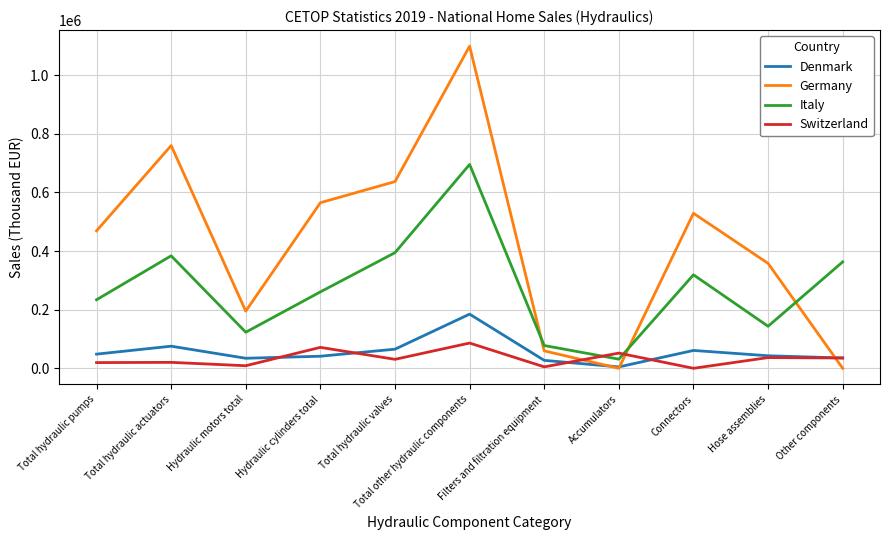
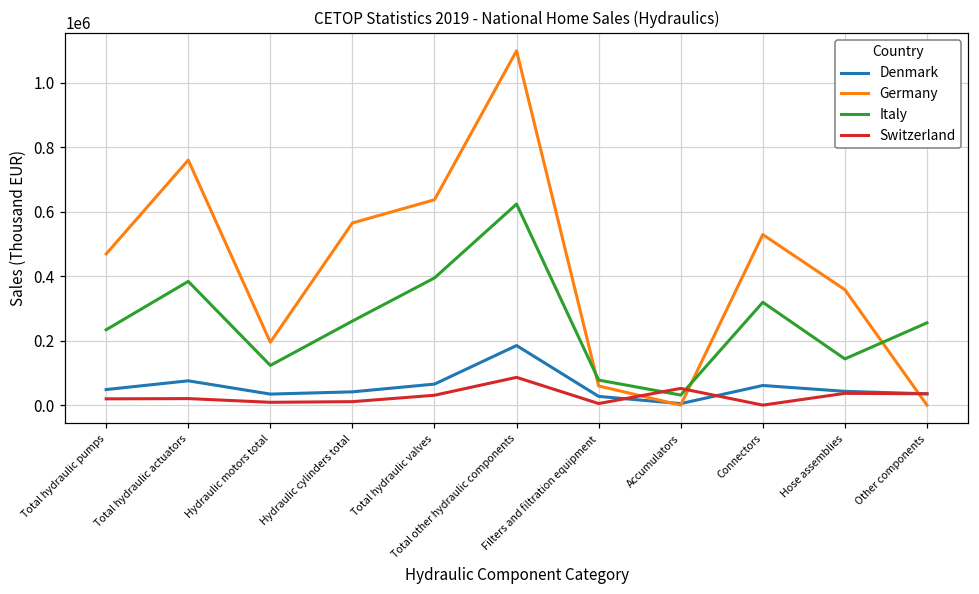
  {
    "Denmark": {
      "Total hydraulic pumps": 50000,
      "Total hydraulic actuators": 80000,
      "Hydraulic motors total": 30000,
      "Hydraulic cylinders total": 40000,
      "Total hydraulic valves": 70000,
      "Total other hydraulic components": 180000,
      "Filters and filtration equipment": 30000,
      "Connectors": 60000
    },
    "Germany": {
      "Total hydraulic pumps": 470000,
      "Total hydraulic actuators": 760000,
      "Hydraulic motors total": 200000,
      "Hydraulic cylinders total": 570000,
      "Total hydraulic valves": 640000,
      "Total other hydraulic components": 1100000,
      "Filters and filtration equipment": 60000,
      "Connectors": 530000,
      "Hose assemblies": 360000,
      "Other components": 0
    },
    "Italy": {
      "Total hydraulic pumps": 230000,
      "Total hydraulic actuators": 380000,
      "Hydraulic motors total": 120000,
      "Hydraulic cylinders total": 260000,
      "Total hydraulic valves": 390000,
-     "Total other hydraulic components": 700000,
+     "Total other hydraulic components": 620000,
      "Filters and filtration equipment": 80000,
      "Accumulators": 30000,
      "Connectors": 320000,
      "Hose assemblies": 140000,
-     "Other components": 360000
+     "Other components": 260000
    },
    "Switzerland": {
      "Total hydraulic pumps": 20000,
      "Total hydraulic actuators": 20000,
      "Hydraulic motors total": 10000,
-     "Hydraulic cylinders total": 70000,
+     "Hydraulic cylinders total": 10000,
      "Total hydraulic valves": 30000,
      "Total other hydraulic components": 90000,
      "Filters and filtration equipment": 0,
      "Accumulators": 50000,
      "Connectors": 0
    }
  }
